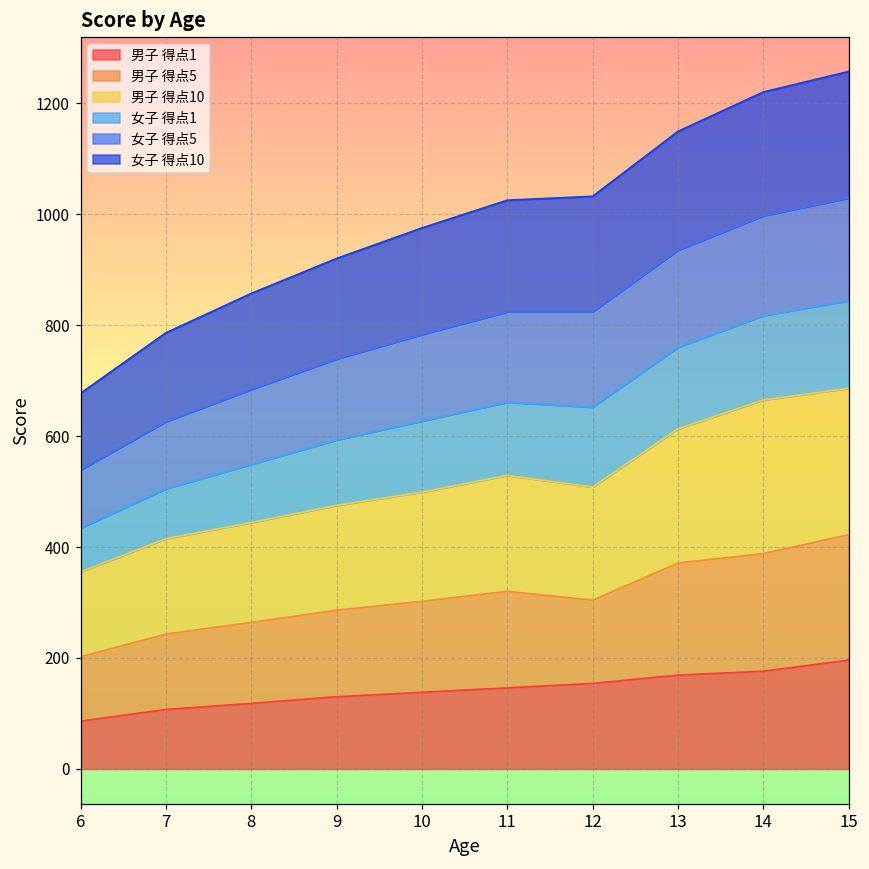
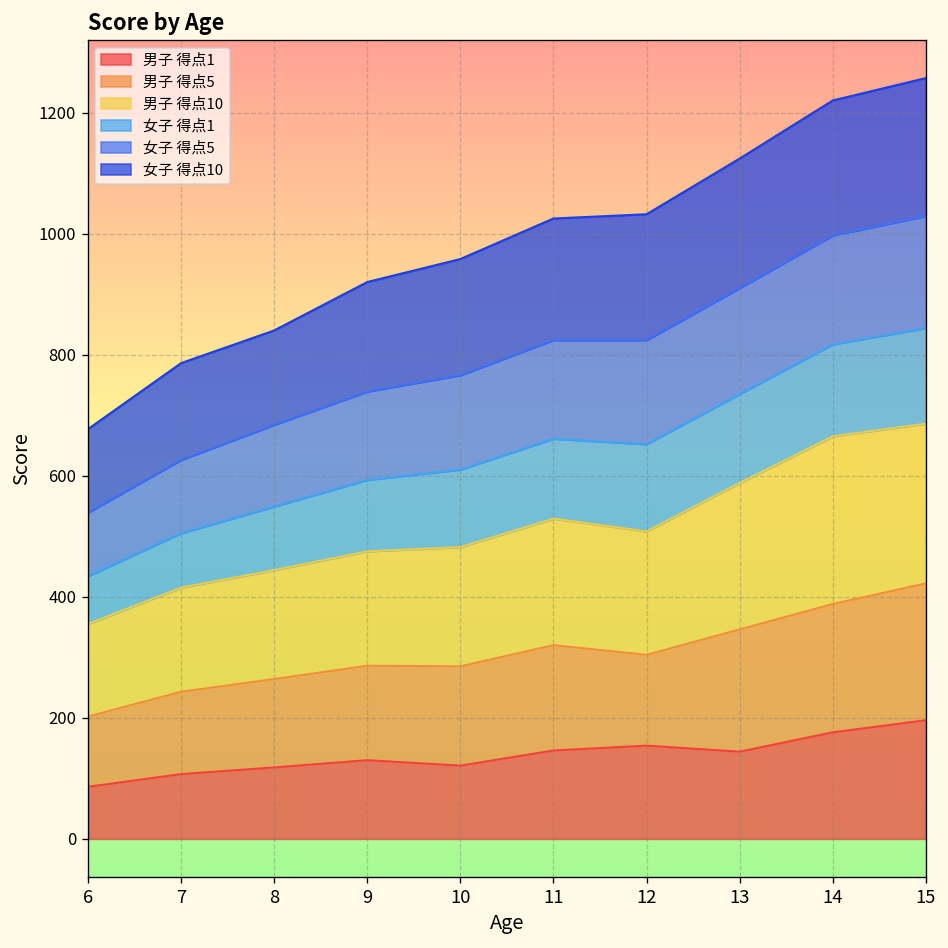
  {
    "男子 得点1": {
      "6": 90,
      "7": 110,
      "8": 120,
      "9": 130,
-     "10": 140,
+     "10": 120,
      "11": 150,
      "12": 150,
-     "13": 170,
+     "13": 140,
      "14": 180,
      "15": 200
    },
    "男子 得点5": {
      "6": 120,
      "7": 140,
      "8": 150,
      "9": 160,
      "10": 160,
      "11": 170,
      "12": 150,
      "13": 200,
      "14": 210,
      "15": 230
    },
    "男子 得点10": {
      "6": 150,
      "7": 170,
      "8": 180,
      "9": 190,
      "10": 200,
      "11": 210,
      "12": 200,
      "13": 240,
      "14": 280,
      "15": 260
    },
    "女子 得点10": {
      "6": 140,
      "7": 160,
-     "8": 170,
+     "8": 160,
      "9": 180,
      "10": 190,
      "11": 200,
      "12": 210,
      "13": 210,
      "14": 220,
      "15": 230
    }
  }
